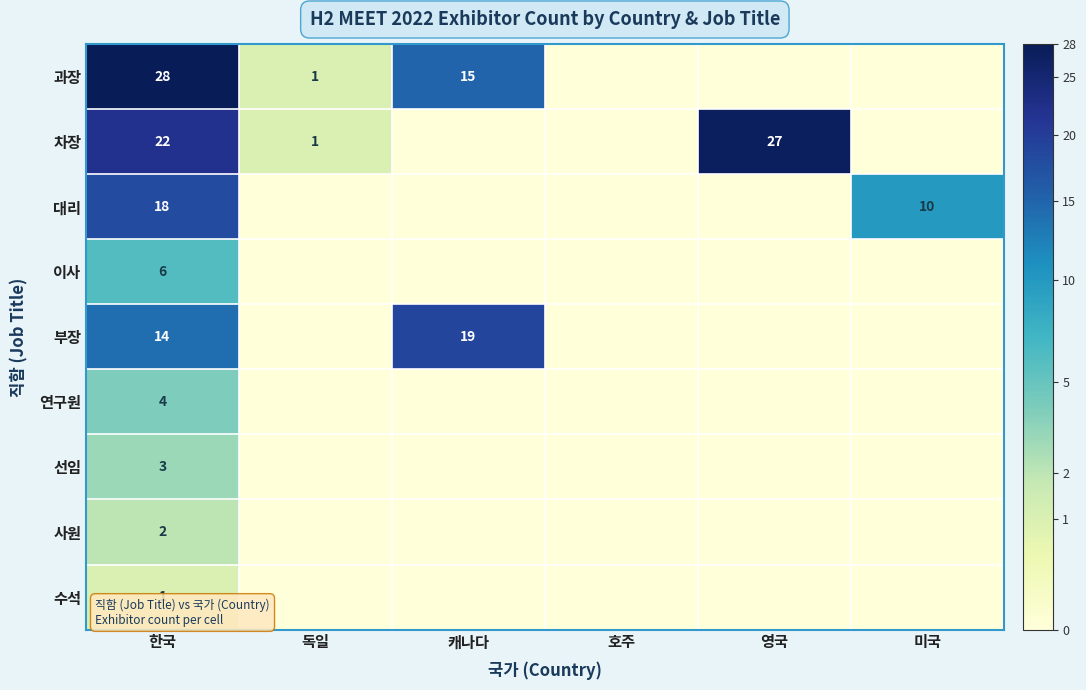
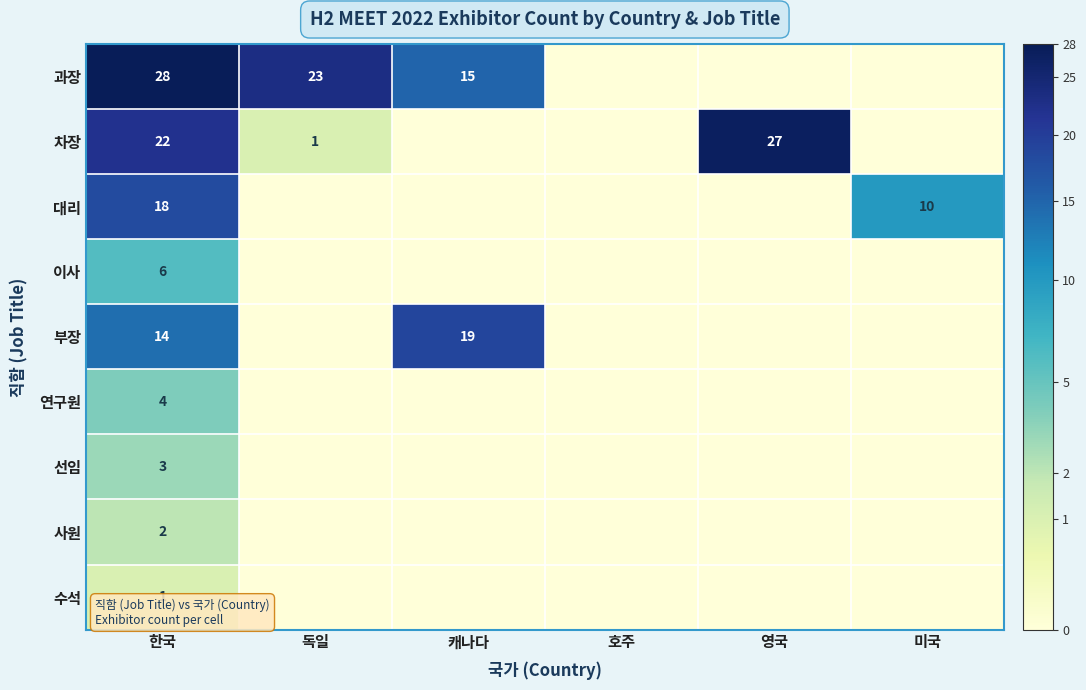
  {
    "과장": {
      "한국": 28,
-     "독일": 1,
+     "독일": 23,
      "캐나다": 15
    },
    "차장": {
      "한국": 22,
      "독일": 1,
      "영국": 27
    },
    "대리": {
      "한국": 18,
      "미국": 10
    },
    "이사": {
      "한국": 6
    },
    "부장": {
      "한국": 14,
      "캐나다": 19
    },
    "연구원": {
      "한국": 4
    },
    "선임": {
      "한국": 3
    },
    "사원": {
      "한국": 2
    }
  }
